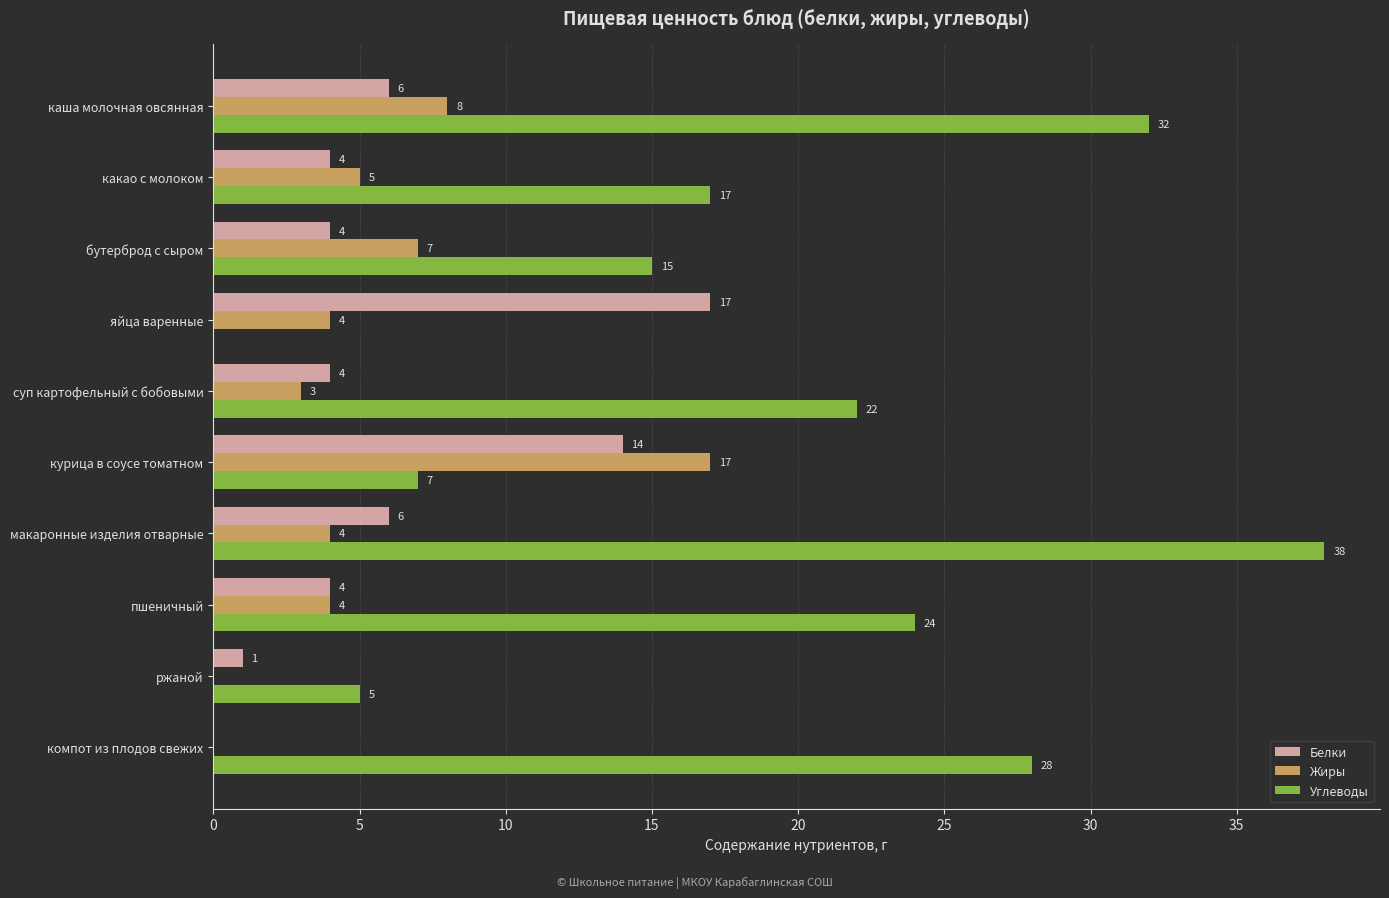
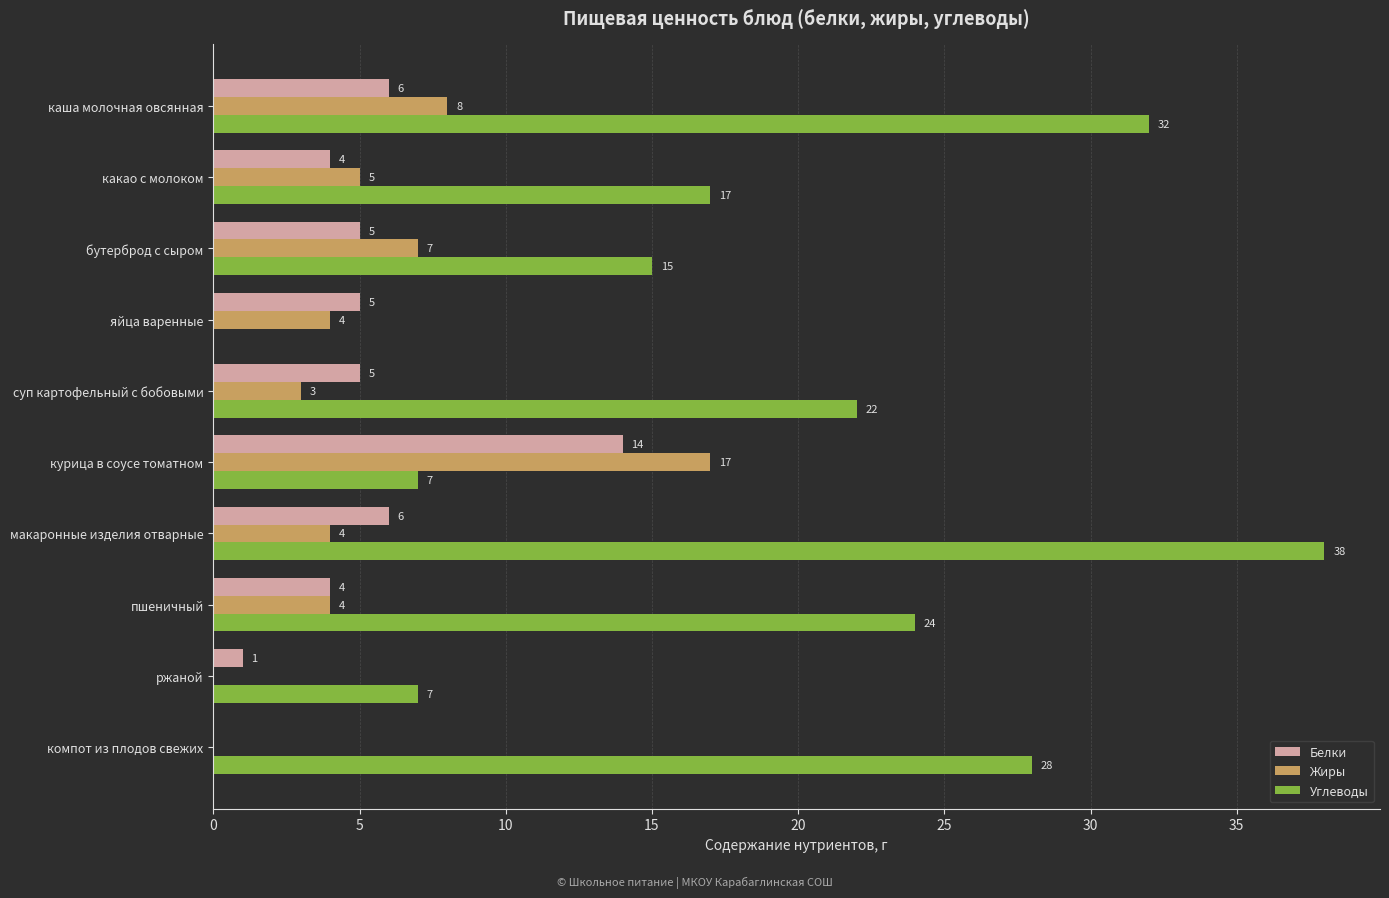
  {
    "Белки": {
      "каша молочная овсянная": 6,
      "какао с молоком": 4,
-     "бутерброд с сыром": 4,
-     "яйца варенные": 17,
-     "суп картофельный с бобовыми": 4,
+     "бутерброд с сыром": 5,
+     "яйца варенные": 5,
+     "суп картофельный с бобовыми": 5,
      "курица в соусе томатном": 14,
      "макаронные изделия отварные": 6,
      "пшеничный": 4,
      "ржаной": 1
    },
    "Жиры": {
      "каша молочная овсянная": 8,
      "какао с молоком": 5,
      "бутерброд с сыром": 7,
      "яйца варенные": 4,
      "суп картофельный с бобовыми": 3,
      "курица в соусе томатном": 17,
      "макаронные изделия отварные": 4,
      "пшеничный": 4
    },
    "Углеводы": {
      "каша молочная овсянная": 32,
      "какао с молоком": 17,
      "бутерброд с сыром": 15,
      "суп картофельный с бобовыми": 22,
      "курица в соусе томатном": 7,
      "макаронные изделия отварные": 38,
      "пшеничный": 24,
-     "ржаной": 5,
+     "ржаной": 7,
      "компот из плодов свежих": 28
    }
  }
